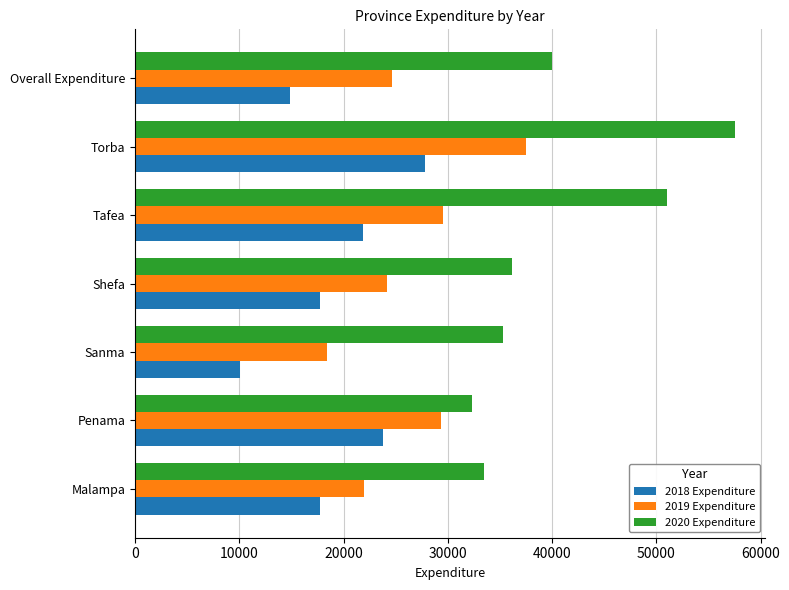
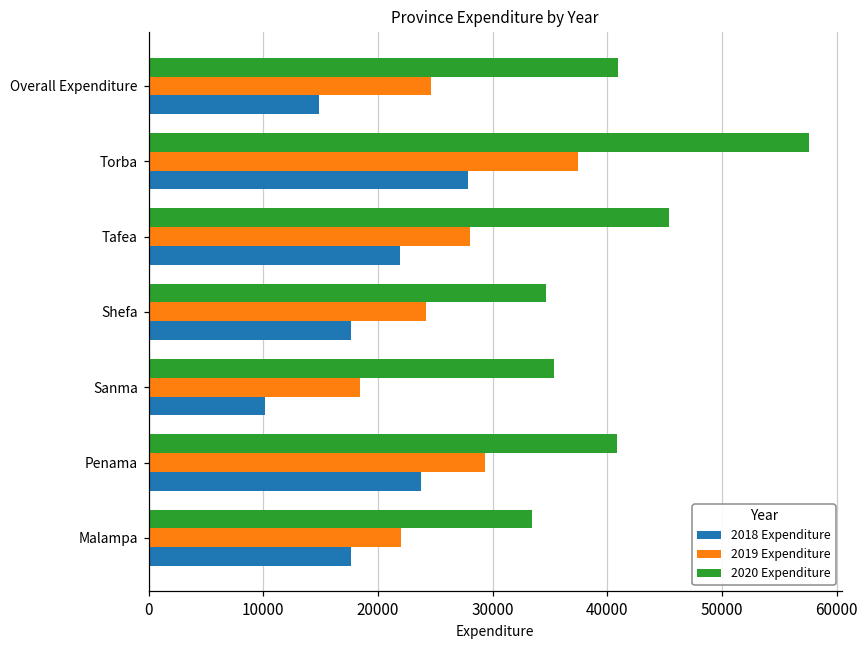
  {
    "2018 Expenditure": {
      "Overall Expenditure": 14800,
      "Torba": 27800,
      "Tafea": 21900,
      "Shefa": 17700,
      "Sanma": 10100,
      "Penama": 23800,
      "Malampa": 17700
    },
    "2019 Expenditure": {
      "Overall Expenditure": 24700,
      "Torba": 37500,
-     "Tafea": 29600,
+     "Tafea": 28000,
      "Shefa": 24200,
      "Sanma": 18500,
      "Penama": 29400,
      "Malampa": 22000
    },
    "2020 Expenditure": {
-     "Overall Expenditure": 40000,
+     "Overall Expenditure": 40900,
      "Torba": 57600,
-     "Tafea": 51000,
-     "Shefa": 36200,
+     "Tafea": 45400,
+     "Shefa": 34700,
      "Sanma": 35300,
-     "Penama": 32300,
+     "Penama": 40800,
      "Malampa": 33500
    }
  }
